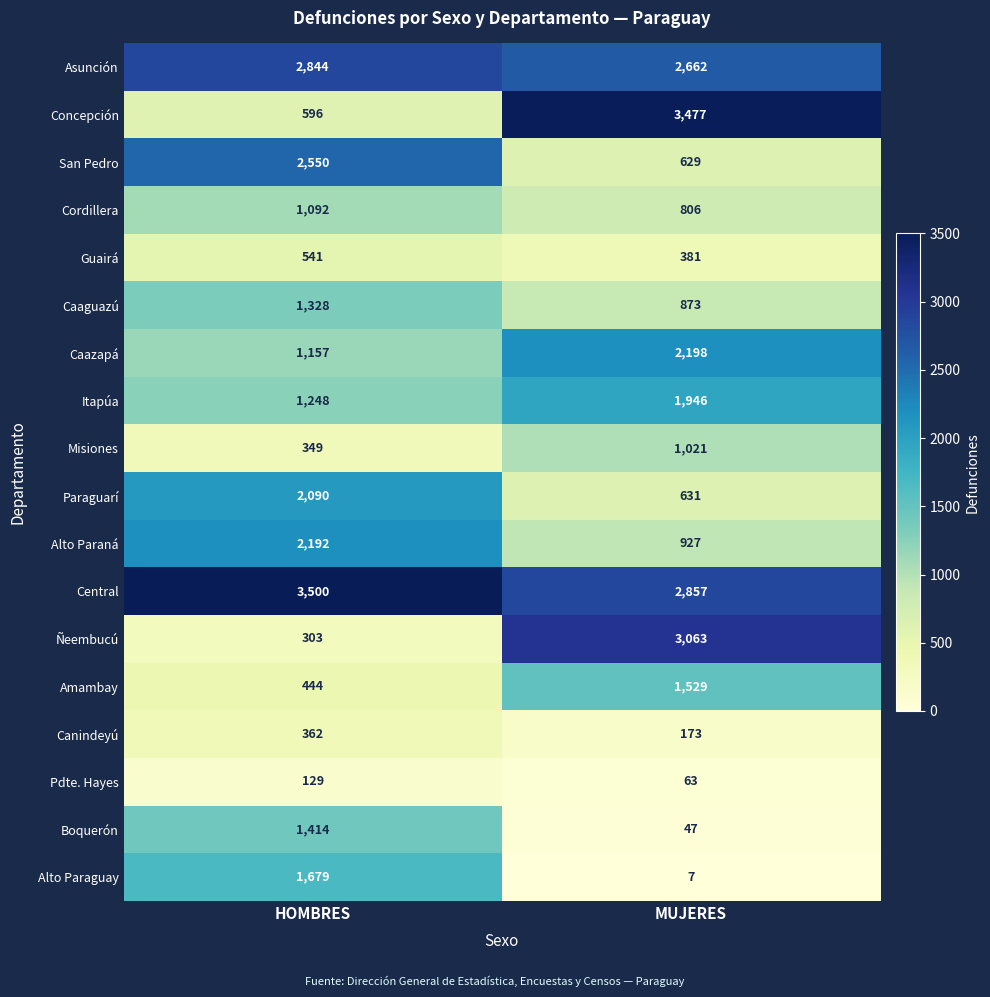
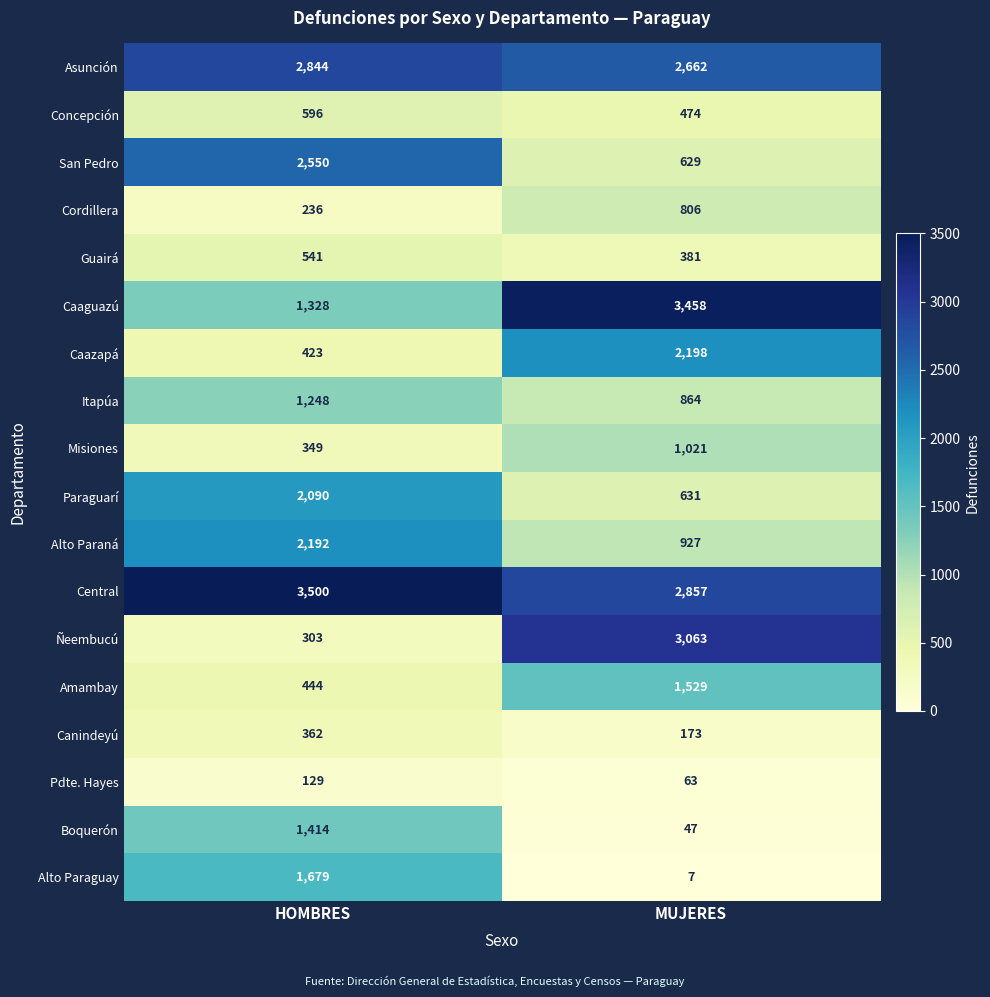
  {
    "Asunción": {
      "HOMBRES": "2,844",
      "MUJERES": "2,662"
    },
    "Concepción": {
      "HOMBRES": "596",
-     "MUJERES": "3,477"
+     "MUJERES": "474"
    },
    "San Pedro": {
      "HOMBRES": "2,550",
      "MUJERES": "629"
    },
    "Cordillera": {
-     "HOMBRES": "1,092",
+     "HOMBRES": "236",
      "MUJERES": "806"
    },
    "Guairá": {
      "HOMBRES": "541",
      "MUJERES": "381"
    },
    "Caaguazú": {
      "HOMBRES": "1,328",
-     "MUJERES": "873"
+     "MUJERES": "3,458"
    },
    "Caazapá": {
-     "HOMBRES": "1,157",
+     "HOMBRES": "423",
      "MUJERES": "2,198"
    },
    "Itapúa": {
      "HOMBRES": "1,248",
-     "MUJERES": "1,946"
+     "MUJERES": "864"
    },
    "Misiones": {
      "HOMBRES": "349",
      "MUJERES": "1,021"
    },
    "Paraguarí": {
      "HOMBRES": "2,090",
      "MUJERES": "631"
    },
    "Alto Paraná": {
      "HOMBRES": "2,192",
      "MUJERES": "927"
    },
    "Central": {
      "HOMBRES": "3,500",
      "MUJERES": "2,857"
    },
    "Ñeembucú": {
      "HOMBRES": "303",
      "MUJERES": "3,063"
    },
    "Amambay": {
      "HOMBRES": "444",
      "MUJERES": "1,529"
    },
    "Canindeyú": {
      "HOMBRES": "362",
      "MUJERES": "173"
    },
    "Pdte. Hayes": {
      "HOMBRES": "129",
      "MUJERES": "63"
    },
    "Boquerón": {
      "HOMBRES": "1,414",
      "MUJERES": "47"
    },
    "Alto Paraguay": {
      "HOMBRES": "1,679",
      "MUJERES": "7"
    }
  }
